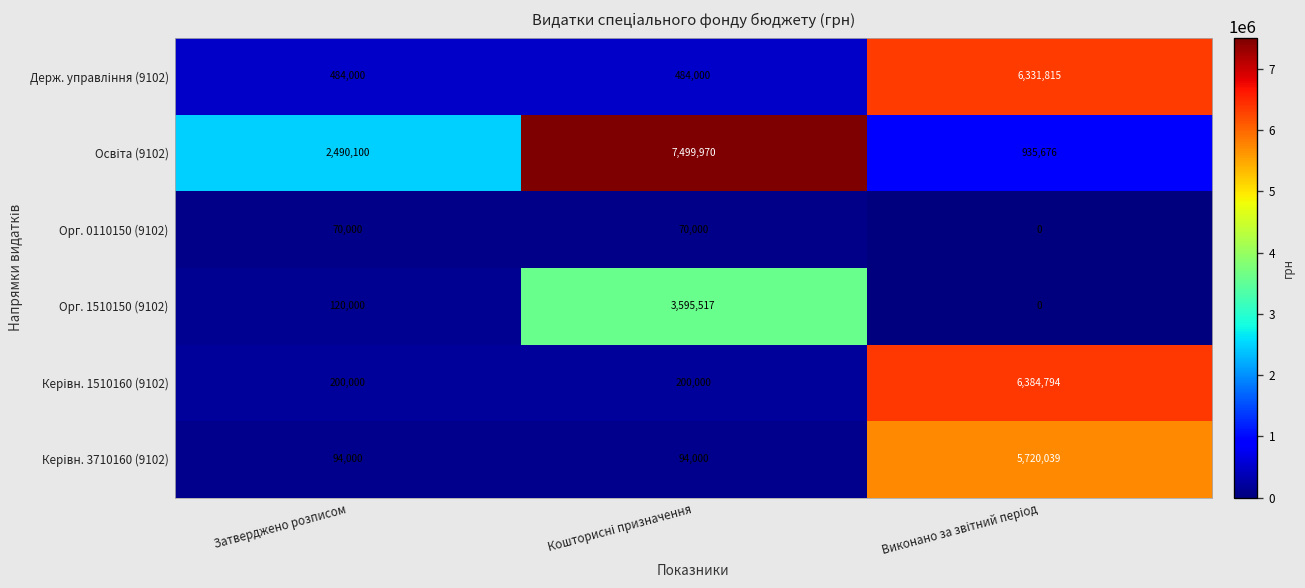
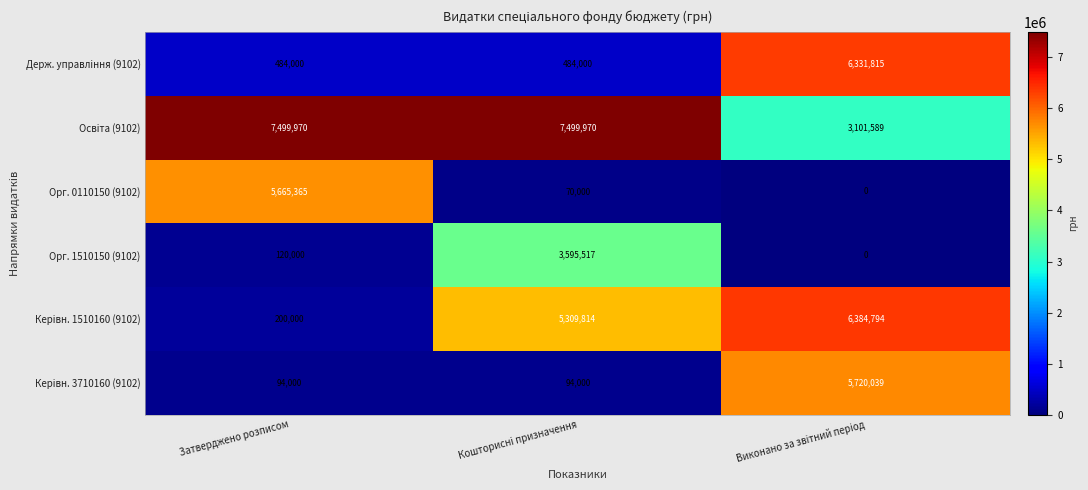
  {
    "Держ. управління (9102)": {
      "Затверджено розписом": "484,000",
      "Кошторисні призначення": "484,000",
      "Виконано за звітний період": "6,331,815"
    },
    "Освіта (9102)": {
-     "Затверджено розписом": "2,490,100",
+     "Затверджено розписом": "7,499,970",
      "Кошторисні призначення": "7,499,970",
-     "Виконано за звітний період": "935,676"
+     "Виконано за звітний період": "3,101,589"
    },
    "Орг. 0110150 (9102)": {
-     "Затверджено розписом": "70,000",
+     "Затверджено розписом": "5,665,365",
      "Кошторисні призначення": "70,000",
      "Виконано за звітний період": "0"
    },
    "Орг. 1510150 (9102)": {
      "Затверджено розписом": "120,000",
      "Кошторисні призначення": "3,595,517",
      "Виконано за звітний період": "0"
    },
    "Керівн. 1510160 (9102)": {
      "Затверджено розписом": "200,000",
-     "Кошторисні призначення": "200,000",
+     "Кошторисні призначення": "5,309,814",
      "Виконано за звітний період": "6,384,794"
    },
    "Керівн. 3710160 (9102)": {
      "Затверджено розписом": "94,000",
      "Кошторисні призначення": "94,000",
      "Виконано за звітний період": "5,720,039"
    }
  }
